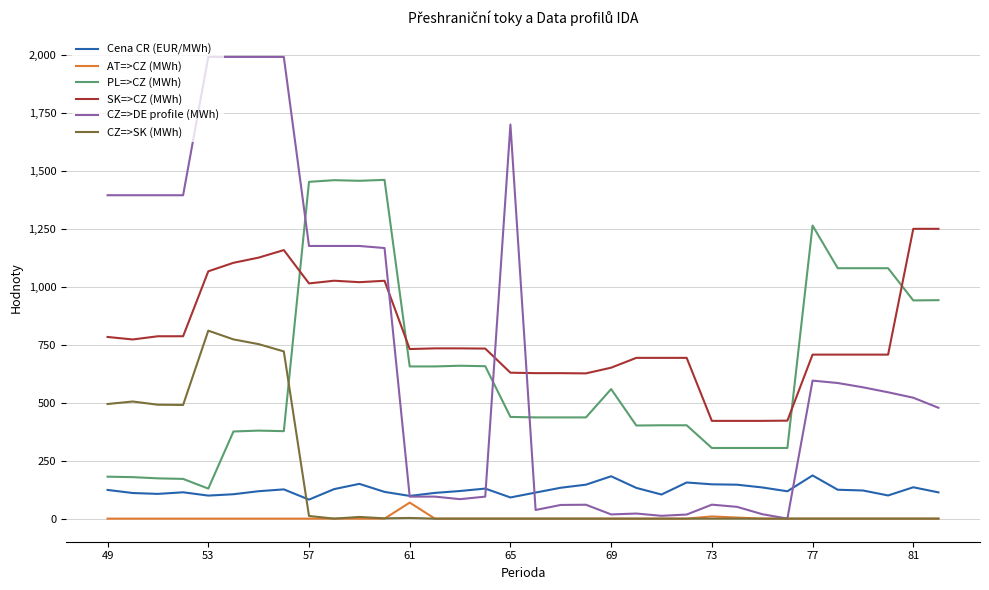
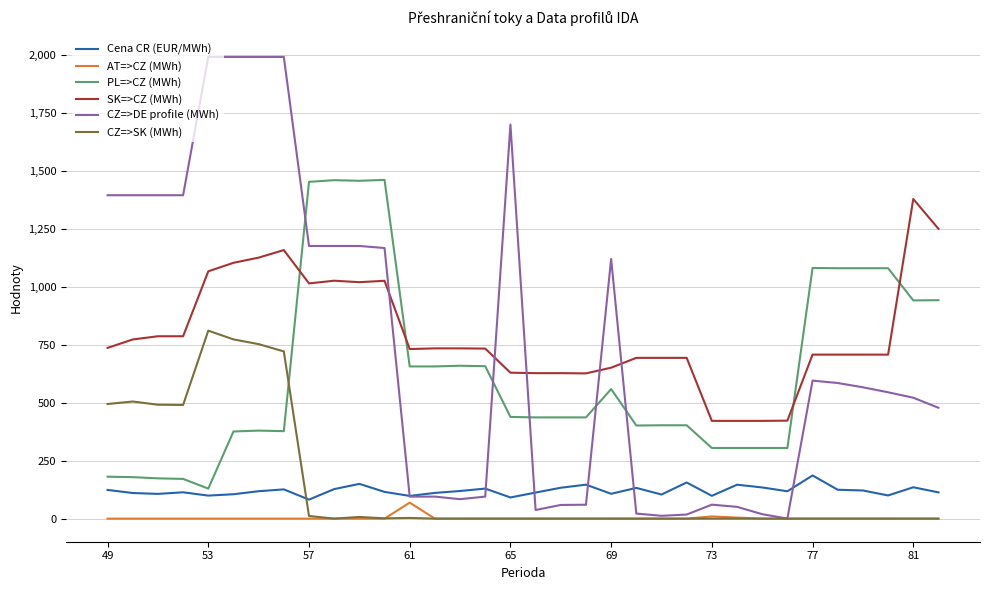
  {
    "Cena CR (EUR/MWh)": {
      "49": "120",
      "53": "100",
      "57": "80",
      "65": "90",
-     "69": "180",
-     "73": "150",
+     "69": "110",
+     "73": "100",
      "77": "190",
      "81": "140"
    },
    "AT=>CZ (MWh)": {
      "49": "0",
      "53": "0",
      "57": "0",
      "61": "70"
    },
    "PL=>CZ (MWh)": {
      "49": "180",
      "53": "130",
      "57": "1,450",
      "61": "660",
      "65": "440",
      "69": "560",
      "73": "310",
-     "77": "1,270",
+     "77": "1,080",
      "81": "940"
    },
    "SK=>CZ (MWh)": {
-     "49": "780",
+     "49": "740",
      "53": "1,070",
      "57": "1,020",
      "61": "730",
      "65": "630",
      "69": "650",
      "73": "420",
      "77": "710",
-     "81": "1,250"
+     "81": "1,380"
    },
    "CZ=>DE profile (MWh)": {
      "49": "1,400",
      "57": "1,180",
      "65": "1,700",
-     "69": "20",
+     "69": "1,120",
      "73": "60",
      "77": "600",
      "81": "520"
    },
    "CZ=>SK (MWh)": {
      "49": "490",
      "53": "810",
      "57": "10",
      "61": "0"
    }
  }
